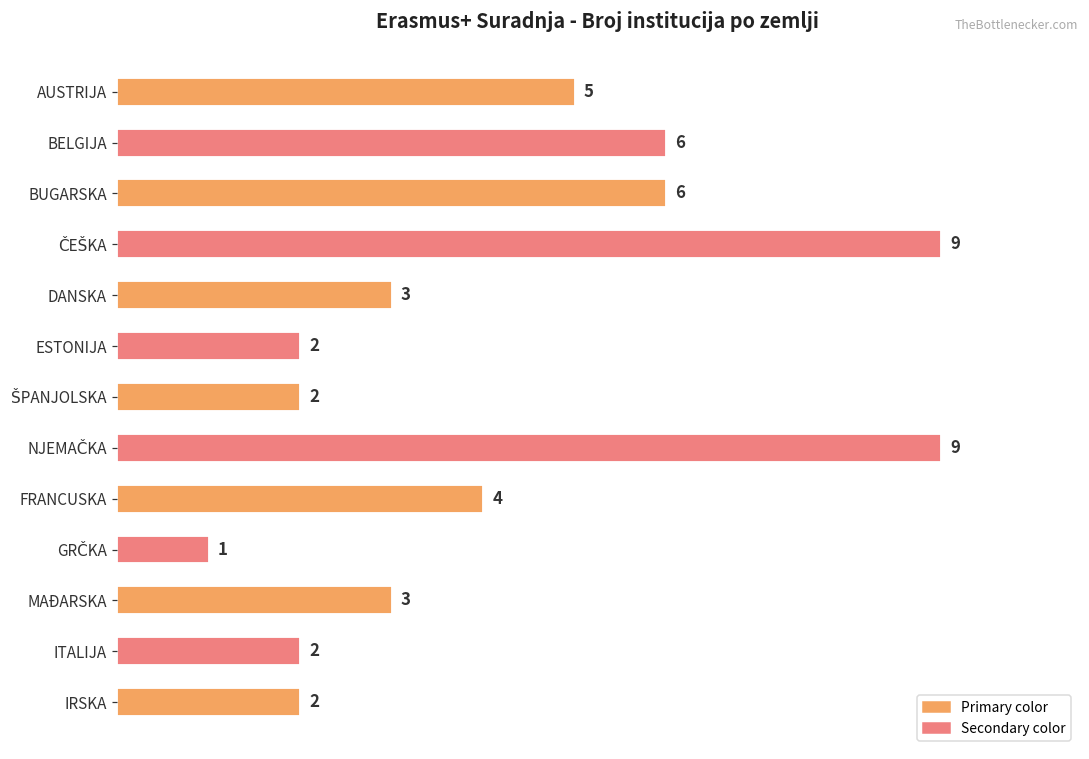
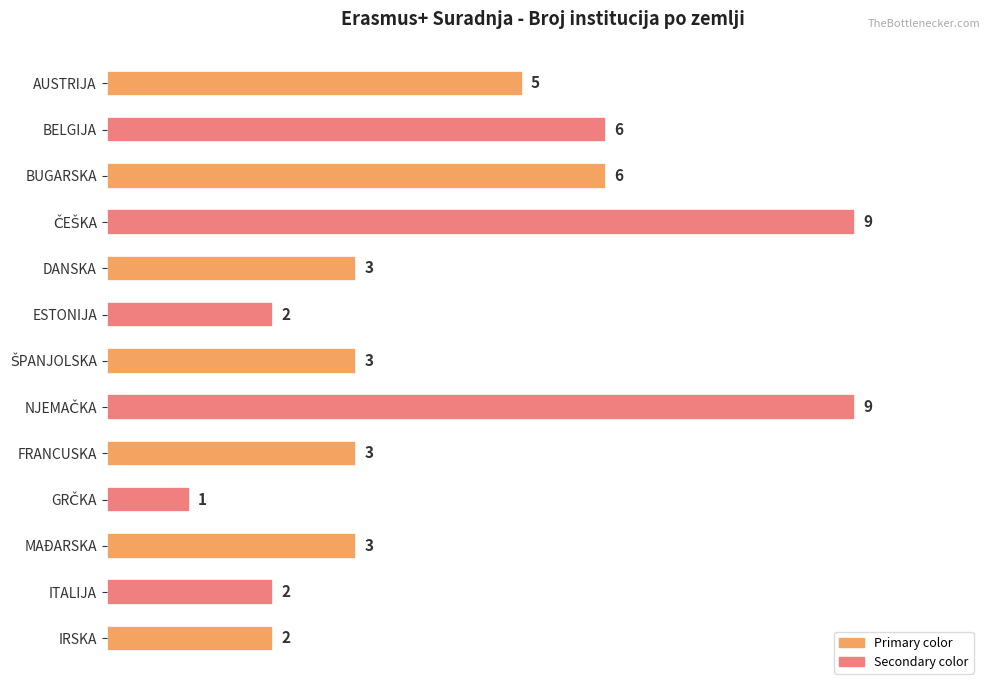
  {
    "AUSTRIJA": 5,
    "BELGIJA": 6,
    "BUGARSKA": 6,
    "ČEŠKA": 9,
    "DANSKA": 3,
    "ESTONIJA": 2,
-   "ŠPANJOLSKA": 2,
+   "ŠPANJOLSKA": 3,
    "NJEMAČKA": 9,
-   "FRANCUSKA": 4,
+   "FRANCUSKA": 3,
    "GRČKA": 1,
    "MAĐARSKA": 3,
    "ITALIJA": 2,
    "IRSKA": 2
  }
